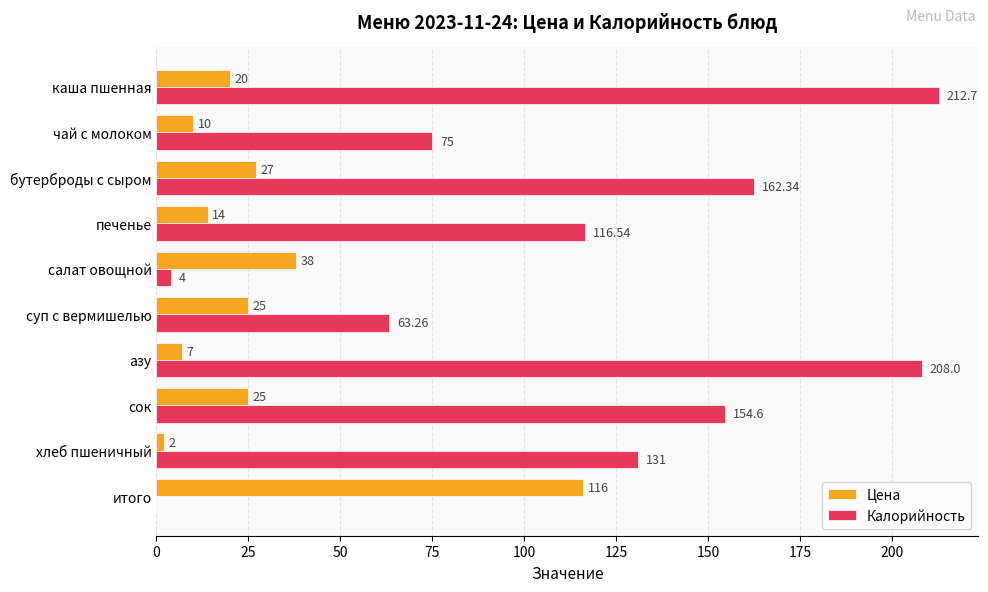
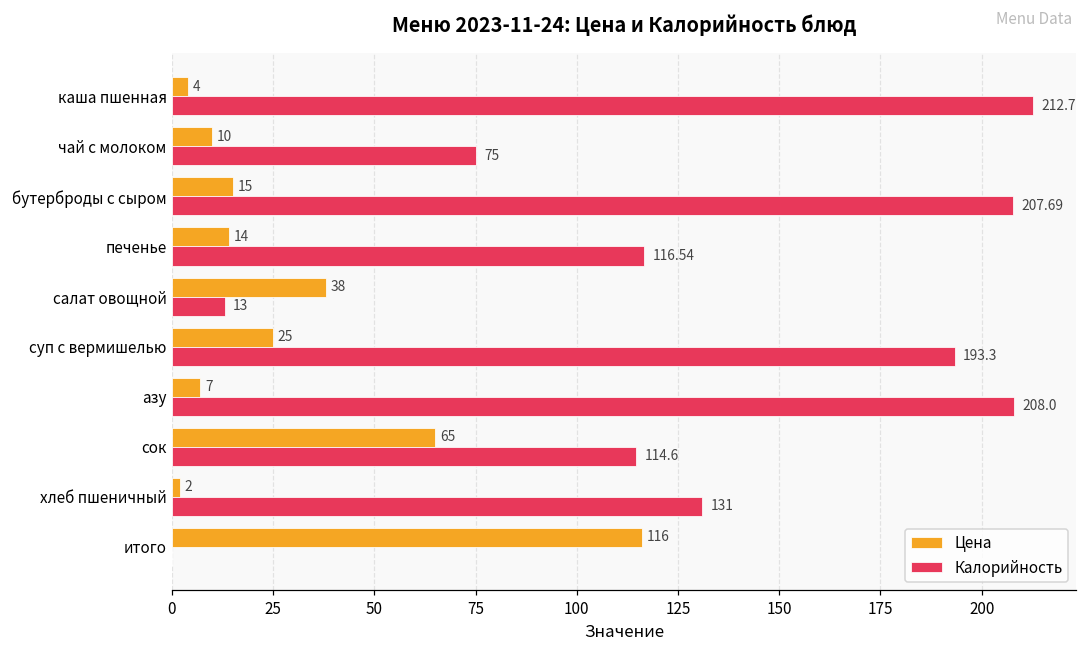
  {
    "Цена": {
-     "каша пшенная": 20,
+     "каша пшенная": 4,
      "чай с молоком": 10,
-     "бутерброды с сыром": 27,
+     "бутерброды с сыром": 15,
      "печенье": 14,
      "салат овощной": 38,
      "суп с вермишелью": 25,
      "азу": 7,
-     "сок": 25,
+     "сок": 65,
      "хлеб пшеничный": 2,
      "итого": 116
    },
    "Калорийность": {
      "каша пшенная": 212.7,
      "чай с молоком": 75,
-     "бутерброды с сыром": 162.34,
+     "бутерброды с сыром": 207.69,
      "печенье": 116.54,
-     "салат овощной": 4,
-     "суп с вермишелью": 63.26,
+     "салат овощной": 13,
+     "суп с вермишелью": 193.3,
      "азу": 208.0,
-     "сок": 154.6,
+     "сок": 114.6,
      "хлеб пшеничный": 131
    }
  }
